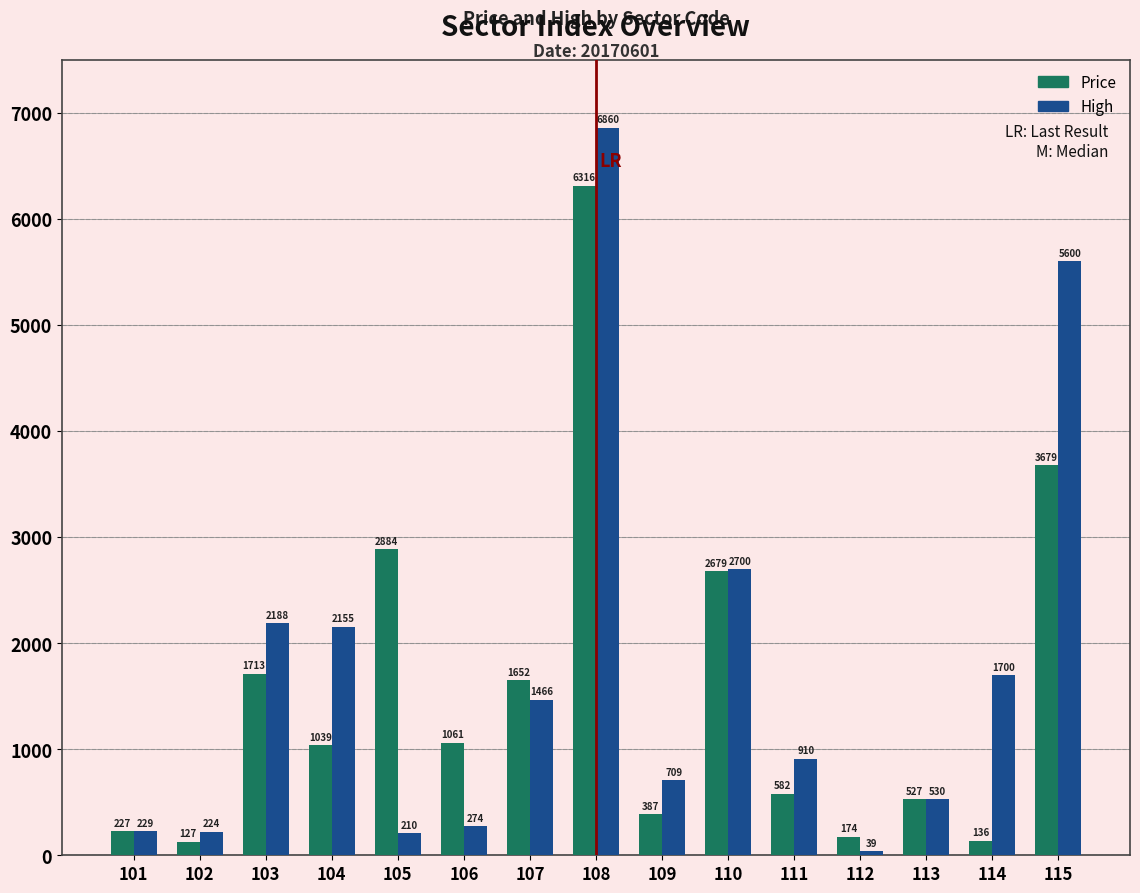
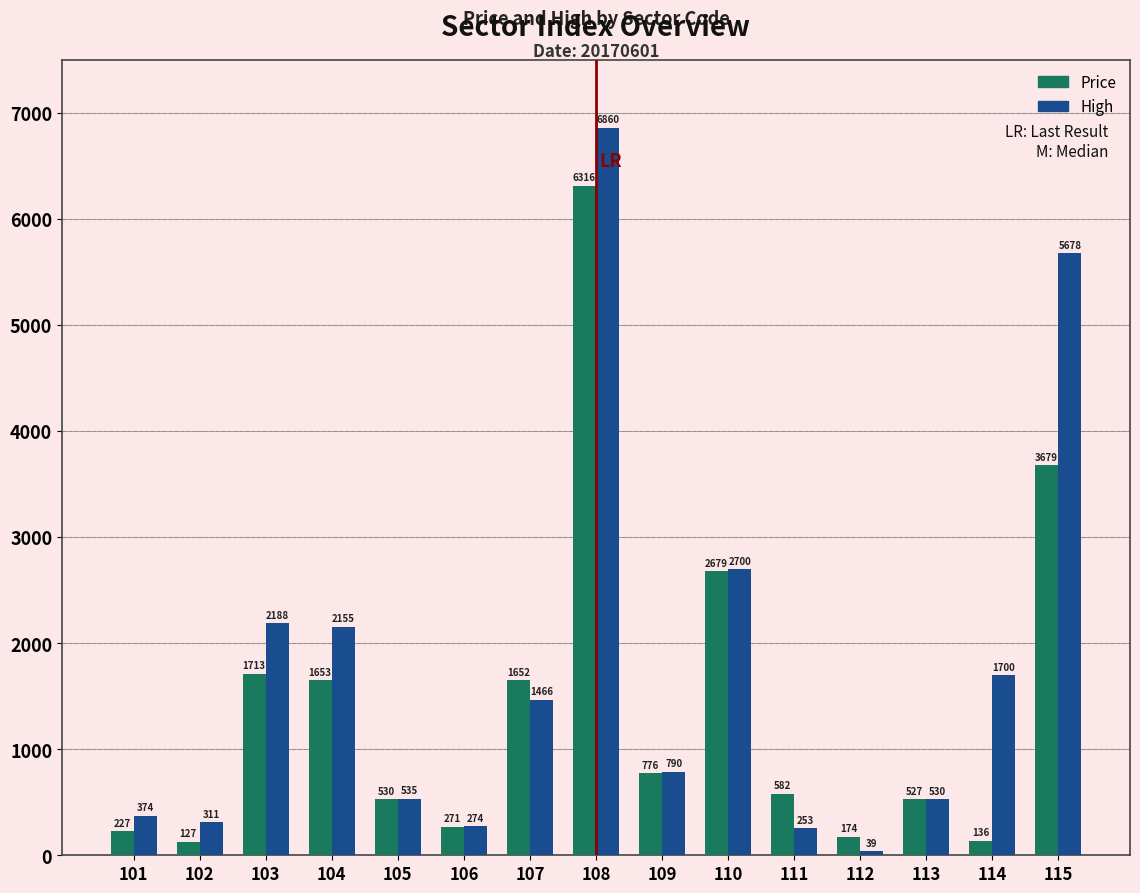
  {
    "Price": {
      "101": 227,
      "102": 127,
      "103": 1713,
-     "104": 1039,
-     "105": 2884,
-     "106": 1061,
+     "104": 1653,
+     "105": 530,
+     "106": 271,
      "107": 1652,
      "108": 6316,
-     "109": 387,
+     "109": 776,
      "110": 2679,
      "111": 582,
      "112": 174,
      "113": 527,
      "114": 136,
      "115": 3679
    },
    "High": {
-     "101": 229,
-     "102": 224,
+     "101": 374,
+     "102": 311,
      "103": 2188,
      "104": 2155,
-     "105": 210,
+     "105": 535,
      "106": 274,
      "107": 1466,
      "108": 6860,
-     "109": 709,
+     "109": 790,
      "110": 2700,
-     "111": 910,
+     "111": 253,
      "112": 39,
      "113": 530,
      "114": 1700,
-     "115": 5600
+     "115": 5678
    }
  }
